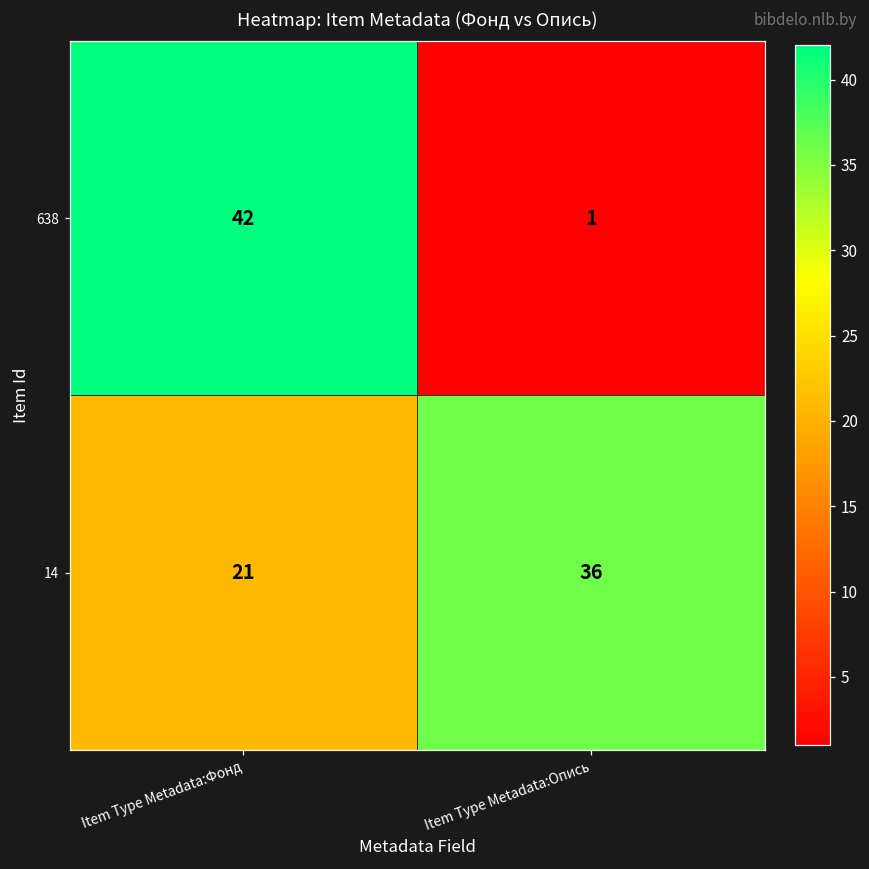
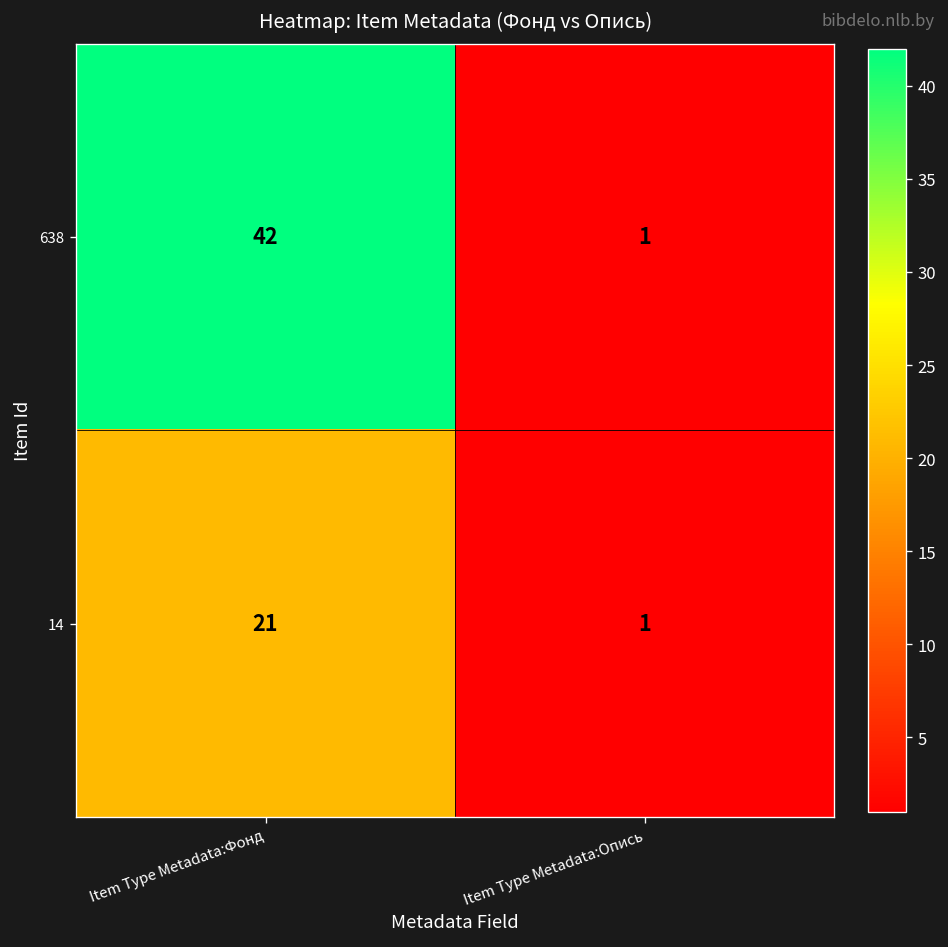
  {
    "638": {
      "Item Type Metadata:Фонд": 42,
      "Item Type Metadata:Опись": 1
    },
    "14": {
      "Item Type Metadata:Фонд": 21,
-     "Item Type Metadata:Опись": 36
+     "Item Type Metadata:Опись": 1
    }
  }
